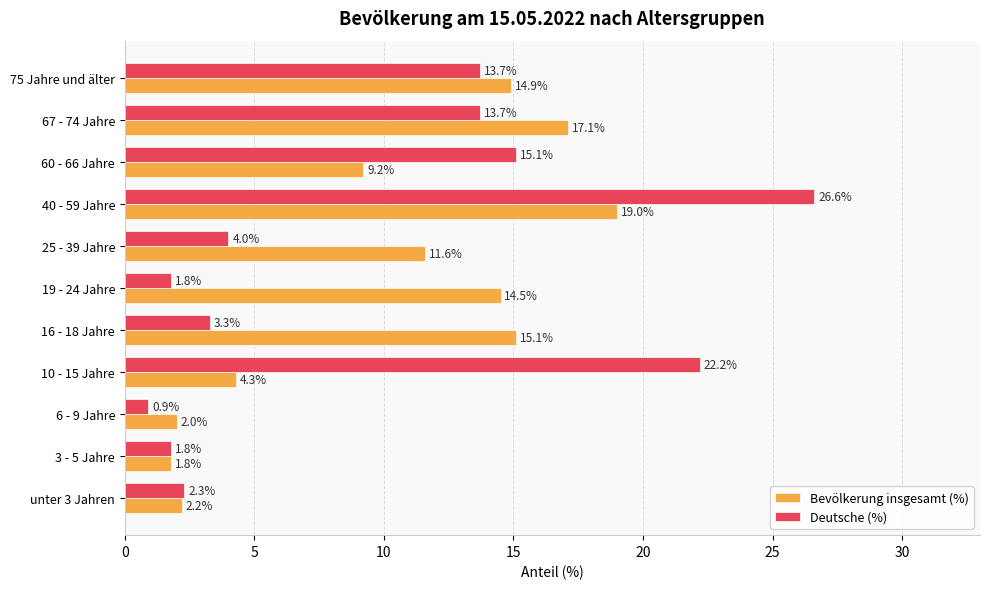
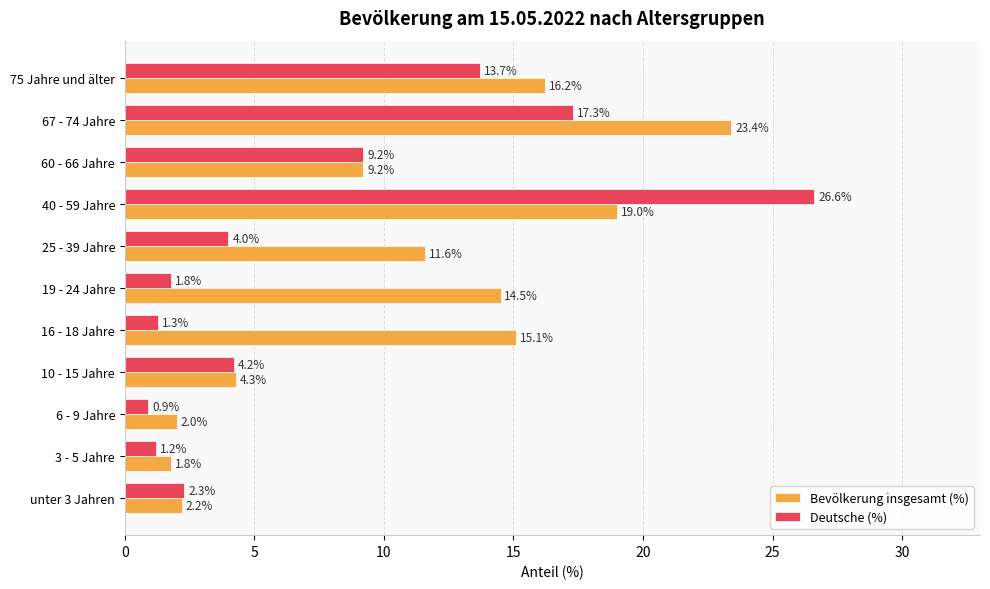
  {
    "Bevölkerung insgesamt (%)": {
-     "75 Jahre und älter": "14.9%",
-     "67 - 74 Jahre": "17.1%",
+     "75 Jahre und älter": "16.2%",
+     "67 - 74 Jahre": "23.4%",
      "60 - 66 Jahre": "9.2%",
      "40 - 59 Jahre": "19.0%",
      "25 - 39 Jahre": "11.6%",
      "19 - 24 Jahre": "14.5%",
      "16 - 18 Jahre": "15.1%",
      "10 - 15 Jahre": "4.3%",
      "6 - 9 Jahre": "2.0%",
      "3 - 5 Jahre": "1.8%",
      "unter 3 Jahren": "2.2%"
    },
    "Deutsche (%)": {
      "75 Jahre und älter": "13.7%",
-     "67 - 74 Jahre": "13.7%",
-     "60 - 66 Jahre": "15.1%",
+     "67 - 74 Jahre": "17.3%",
+     "60 - 66 Jahre": "9.2%",
      "40 - 59 Jahre": "26.6%",
      "25 - 39 Jahre": "4.0%",
      "19 - 24 Jahre": "1.8%",
-     "16 - 18 Jahre": "3.3%",
-     "10 - 15 Jahre": "22.2%",
+     "16 - 18 Jahre": "1.3%",
+     "10 - 15 Jahre": "4.2%",
      "6 - 9 Jahre": "0.9%",
-     "3 - 5 Jahre": "1.8%",
+     "3 - 5 Jahre": "1.2%",
      "unter 3 Jahren": "2.3%"
    }
  }
